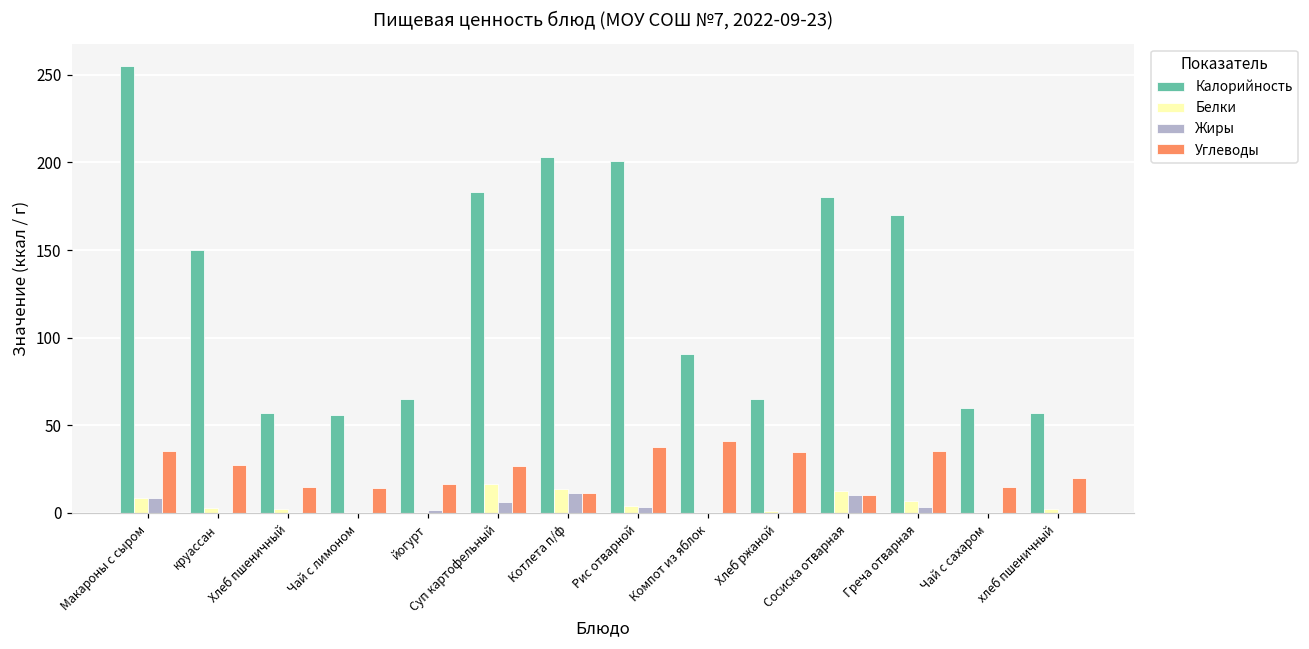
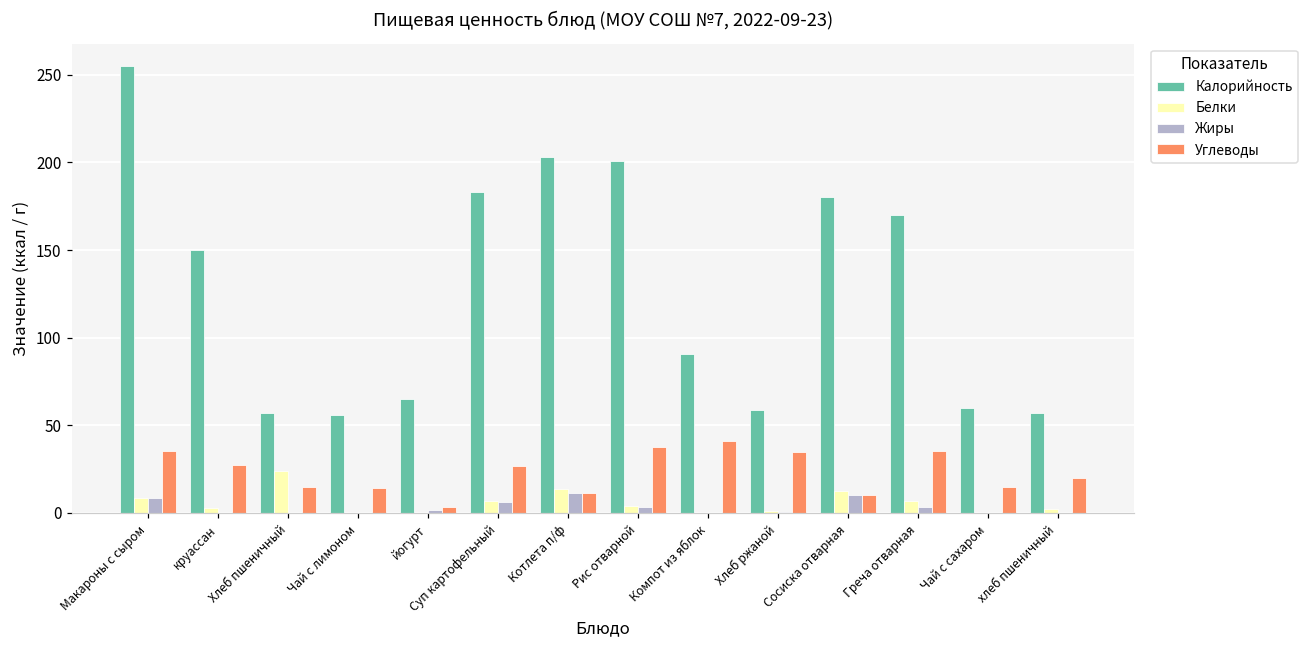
  {
    "Калорийность": {
      "Макароны с сыром": 255,
      "круассан": 150,
      "Хлеб пшеничный": 57,
      "Чай с лимоном": 56,
      "йогурт": 65,
      "Суп картофельный": 183,
      "Котлета п/ф": 203,
      "Рис отварной": 201,
      "Компот из яблок": 91,
-     "Хлеб ржаной": 65,
+     "Хлеб ржаной": 59,
      "Сосиска отварная": 180,
      "Греча отварная": 170,
      "Чай с сахаром": 60,
      "хлеб пшеничный": 57
    },
    "Белки": {
      "Макароны с сыром": 9,
      "круассан": 3,
-     "Хлеб пшеничный": 2,
-     "Суп картофельный": 17,
+     "Хлеб пшеничный": 24,
+     "Суп картофельный": 7,
      "Котлета п/ф": 14,
      "Рис отварной": 4,
      "Сосиска отварная": 12,
      "Греча отварная": 7,
      "хлеб пшеничный": 2
    },
    "Жиры": {
      "Макароны с сыром": 8,
      "круассан": 0,
      "Чай с лимоном": 0,
      "Суп картофельный": 6,
      "Котлета п/ф": 11,
      "Рис отварной": 4,
      "Компот из яблок": 0,
      "Сосиска отварная": 10,
      "Греча отварная": 3,
      "Чай с сахаром": 0
    },
    "Углеводы": {
      "Макароны с сыром": 36,
      "круассан": 28,
      "Хлеб пшеничный": 15,
      "Чай с лимоном": 14,
-     "йогурт": 17,
+     "йогурт": 4,
      "Суп картофельный": 27,
      "Котлета п/ф": 11,
      "Рис отварной": 38,
      "Компот из яблок": 41,
      "Хлеб ржаной": 35,
      "Сосиска отварная": 10,
      "Греча отварная": 35,
      "Чай с сахаром": 15,
      "хлеб пшеничный": 20
    }
  }
